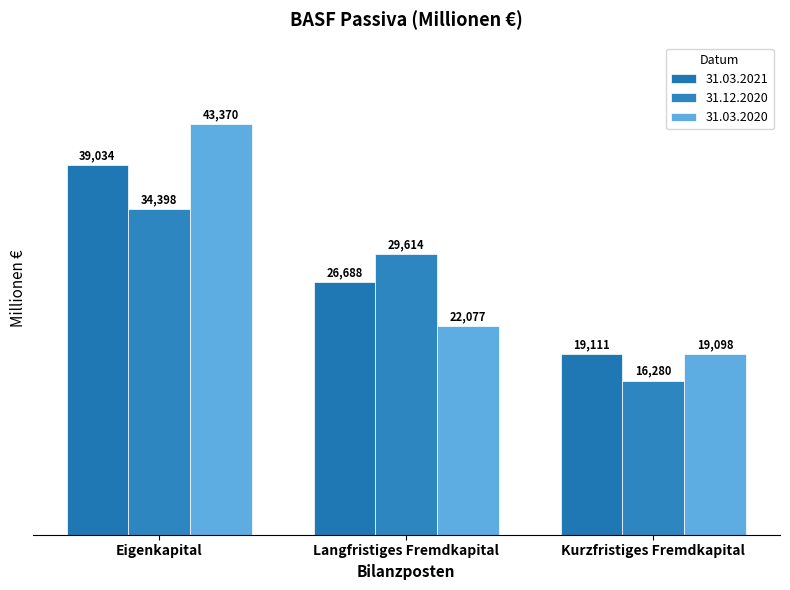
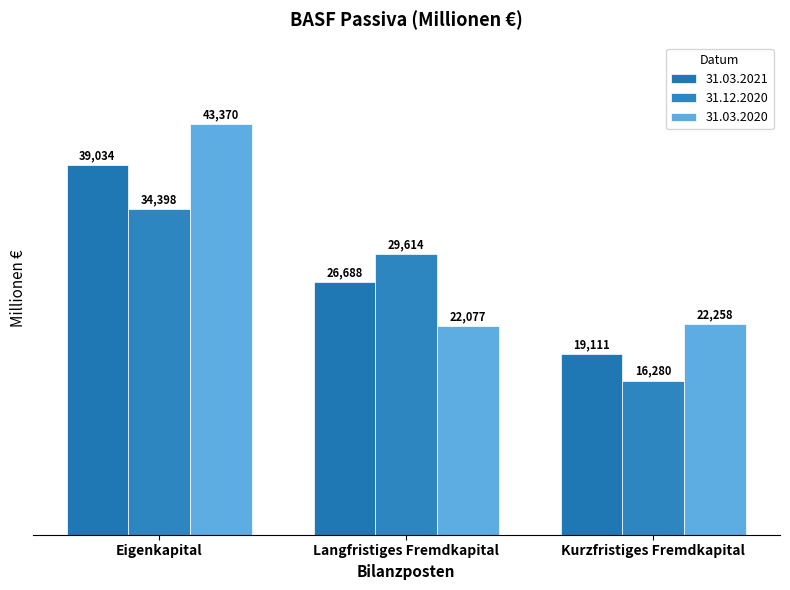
  {
    "31.03.2020": {
      "Eigenkapital": "43,370",
      "Langfristiges Fremdkapital": "22,077",
-     "Kurzfristiges Fremdkapital": "19,098"
+     "Kurzfristiges Fremdkapital": "22,258"
    }
  }
